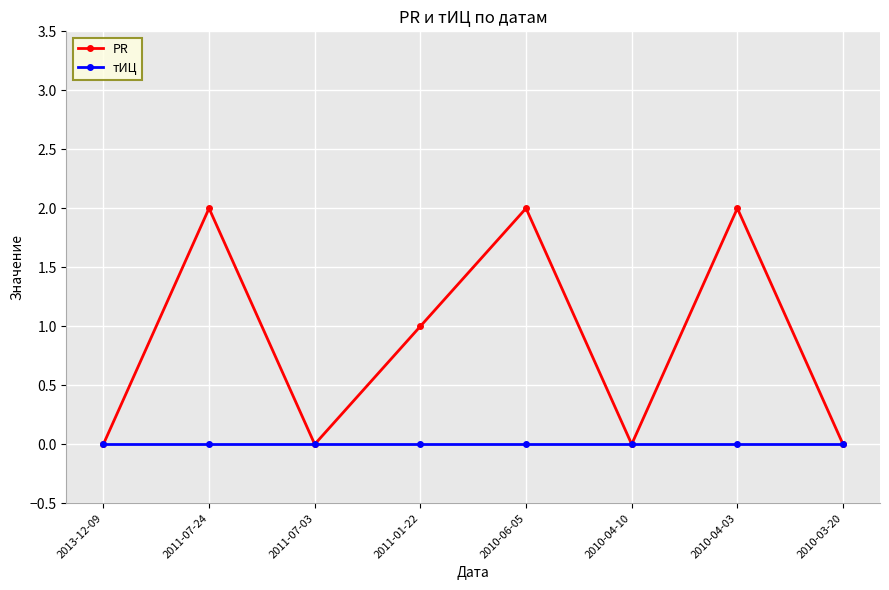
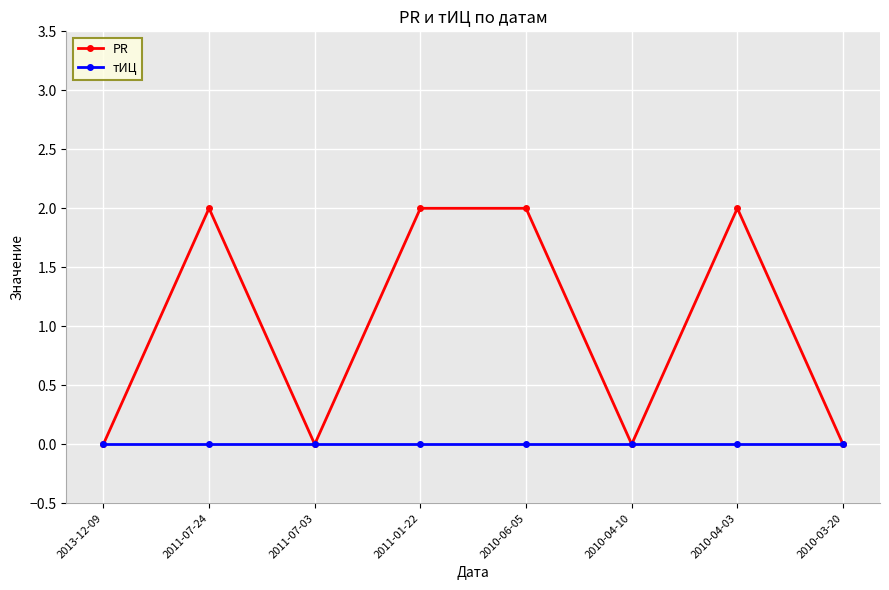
  {
    "PR": {
      "2011-07-24": 2,
-     "2011-01-22": 1,
+     "2011-01-22": 2,
      "2010-06-05": 2,
      "2010-04-03": 2
    },
    "тИЦ": {
      "2011-07-24": 0,
      "2011-01-22": 0,
      "2010-06-05": 0,
      "2010-04-03": 0
    }
  }
